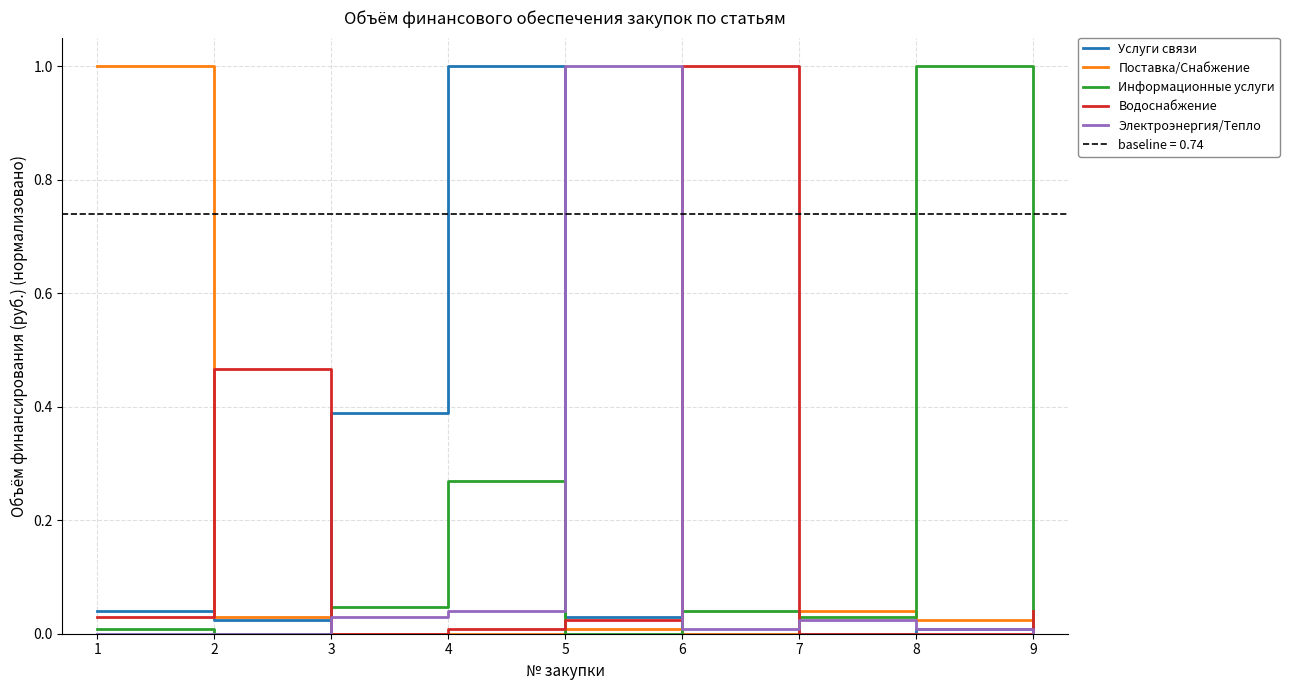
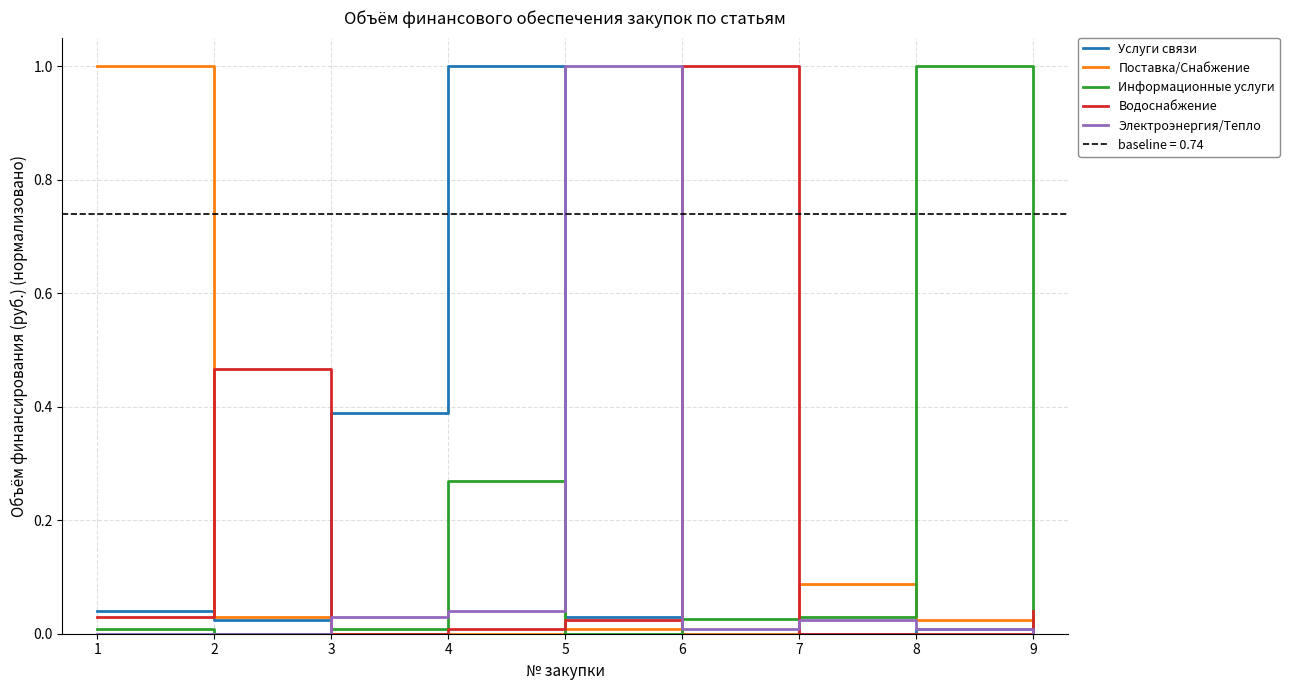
  {
    "Услуги связи": {
      "1": 0.04,
      "2": 0.02,
      "3": 0.39,
      "4": 1.00,
      "5": 0.03
    },
    "Поставка/Снабжение": {
      "1": 1.00,
      "2": 0.03,
      "4": 0.00,
      "5": 0.01,
-     "7": 0.04,
+     "7": 0.09,
      "8": 0.02,
      "9": 0.01
    },
    "Информационные услуги": {
      "1": 0.01,
-     "3": 0.05,
+     "3": 0.01,
      "4": 0.27,
      "5": 0.00,
-     "6": 0.04,
+     "6": 0.03,
      "7": 0.03,
      "8": 1.00
    },
    "Водоснабжение": {
      "1": 0.03,
      "2": 0.47,
      "4": 0.01,
      "5": 0.02,
      "6": 1.00,
      "8": 0.00,
      "9": 0.04
    },
    "Электроэнергия/Тепло": {
      "1": 0.00,
      "3": 0.03,
      "4": 0.04,
      "5": 1.00,
      "6": 0.01,
      "7": 0.02
    }
  }
